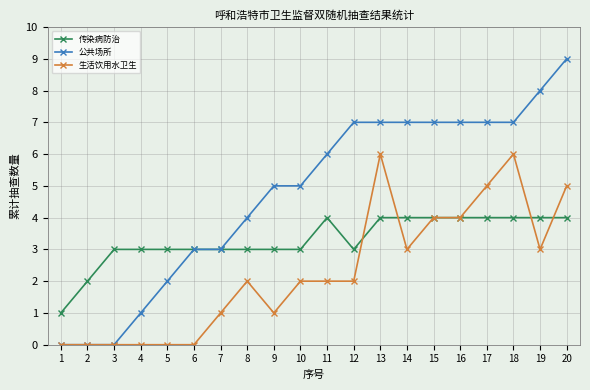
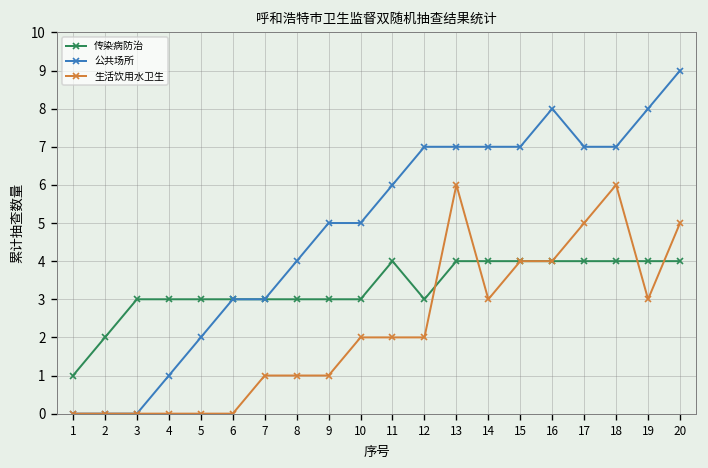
  {
    "传染病防治": {
      "1": 1,
      "2": 2,
      "3": 3,
      "4": 3,
      "5": 3,
      "8": 3,
      "9": 3,
      "10": 3,
      "11": 4,
      "12": 3,
      "13": 4,
      "14": 4,
      "17": 4,
      "18": 4,
      "19": 4,
      "20": 4
    },
    "公共场所": {
      "4": 1,
      "5": 2,
      "8": 4,
      "9": 5,
      "10": 5,
      "11": 6,
      "12": 7,
      "13": 7,
      "14": 7,
      "15": 7,
-     "16": 7,
+     "16": 8,
      "17": 7,
      "18": 7,
      "19": 8,
      "20": 9
    },
    "生活饮用水卫生": {
      "4": 0,
      "5": 0,
      "6": 0,
      "7": 1,
-     "8": 2,
+     "8": 1,
      "9": 1,
      "10": 2,
      "11": 2,
      "12": 2,
      "13": 6,
      "14": 3,
      "17": 5,
      "18": 6,
      "19": 3,
      "20": 5
    }
  }
